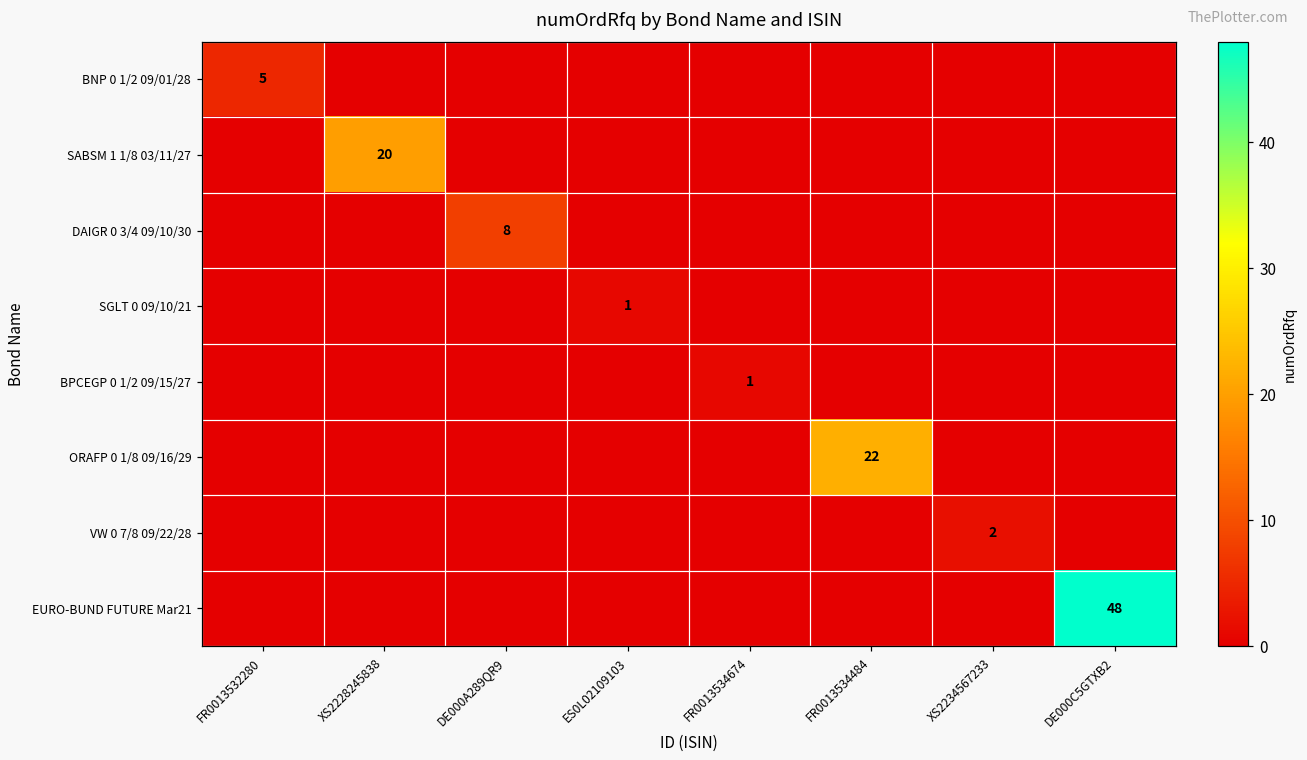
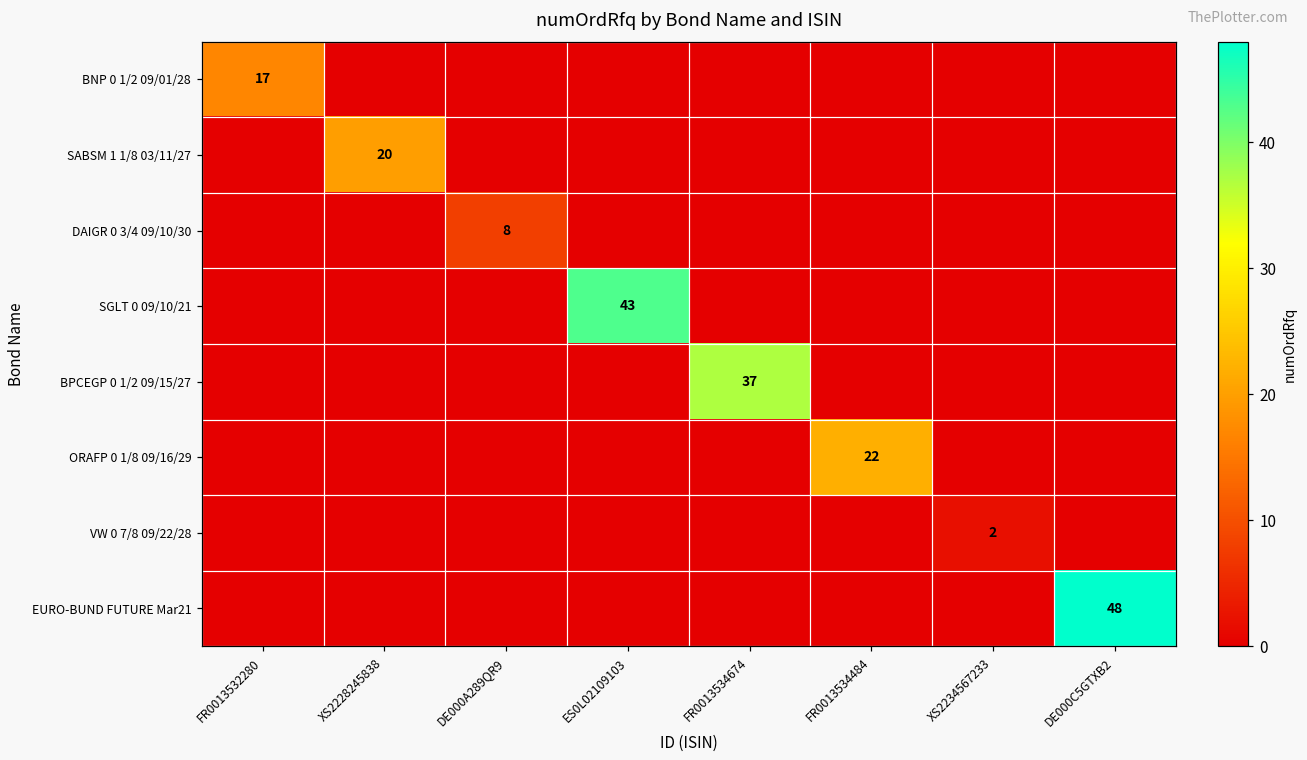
  {
    "BNP 0 1/2 09/01/28": {
-     "FR0013532280": 5
+     "FR0013532280": 17
    },
    "SABSM 1 1/8 03/11/27": {
      "XS2228245838": 20
    },
    "DAIGR 0 3/4 09/10/30": {
      "DE000A289QR9": 8
    },
    "SGLT 0 09/10/21": {
-     "ES0L02109103": 1
+     "ES0L02109103": 43
    },
    "BPCEGP 0 1/2 09/15/27": {
-     "FR0013534674": 1
+     "FR0013534674": 37
    },
    "ORAFP 0 1/8 09/16/29": {
      "FR0013534484": 22
    },
    "VW 0 7/8 09/22/28": {
      "XS2234567233": 2
    },
    "EURO-BUND FUTURE Mar21": {
      "DE000C5GTXB2": 48
    }
  }
